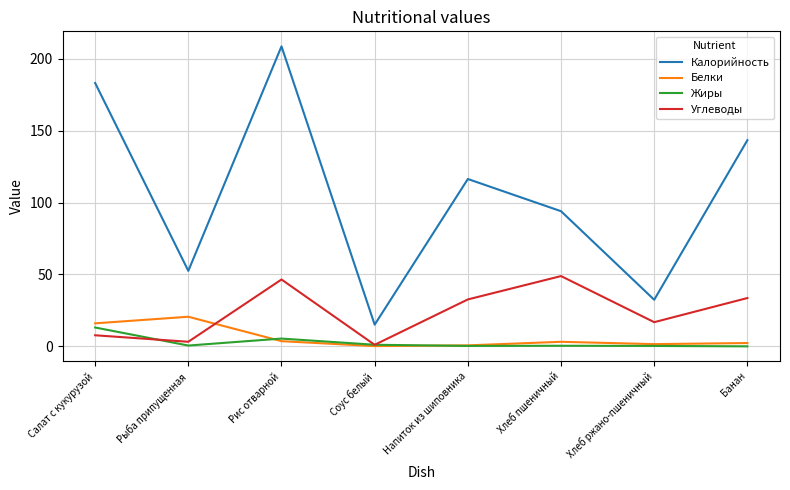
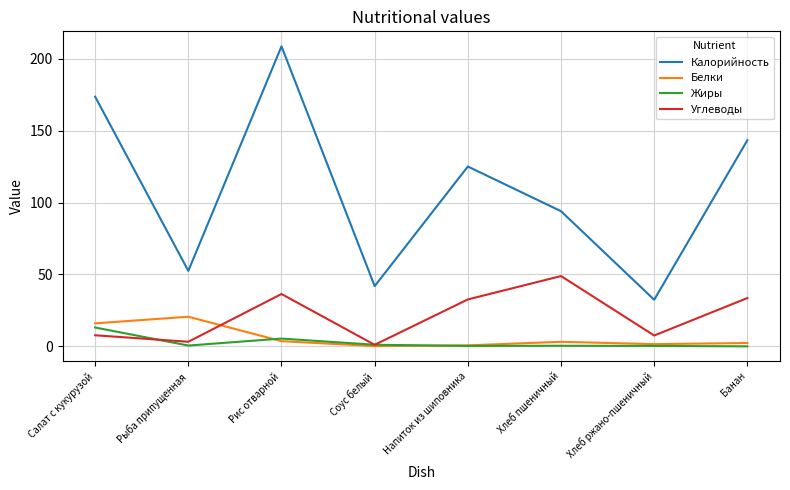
  {
    "Калорийность": {
-     "Салат с кукурузой": 183,
+     "Салат с кукурузой": 174,
      "Рыба припущенная": 53,
      "Рис отварной": 209,
-     "Соус белый": 15,
-     "Напиток из шиповника": 116,
+     "Соус белый": 42,
+     "Напиток из шиповника": 125,
      "Хлеб пшеничный": 94,
      "Хлеб ржано-пшеничный": 32,
      "Банан": 143
    },
    "Белки": {
      "Салат с кукурузой": 16,
      "Рыба припущенная": 21,
      "Рис отварной": 4,
      "Хлеб пшеничный": 3,
      "Банан": 2
    },
    "Жиры": {
      "Салат с кукурузой": 13,
      "Рыба припущенная": 1,
      "Рис отварной": 5,
      "Хлеб пшеничный": 0,
      "Банан": 0
    },
    "Углеводы": {
      "Салат с кукурузой": 8,
      "Рыба припущенная": 3,
-     "Рис отварной": 47,
+     "Рис отварной": 36,
      "Напиток из шиповника": 33,
      "Хлеб пшеничный": 49,
-     "Хлеб ржано-пшеничный": 17,
+     "Хлеб ржано-пшеничный": 8,
      "Банан": 34
    }
  }
